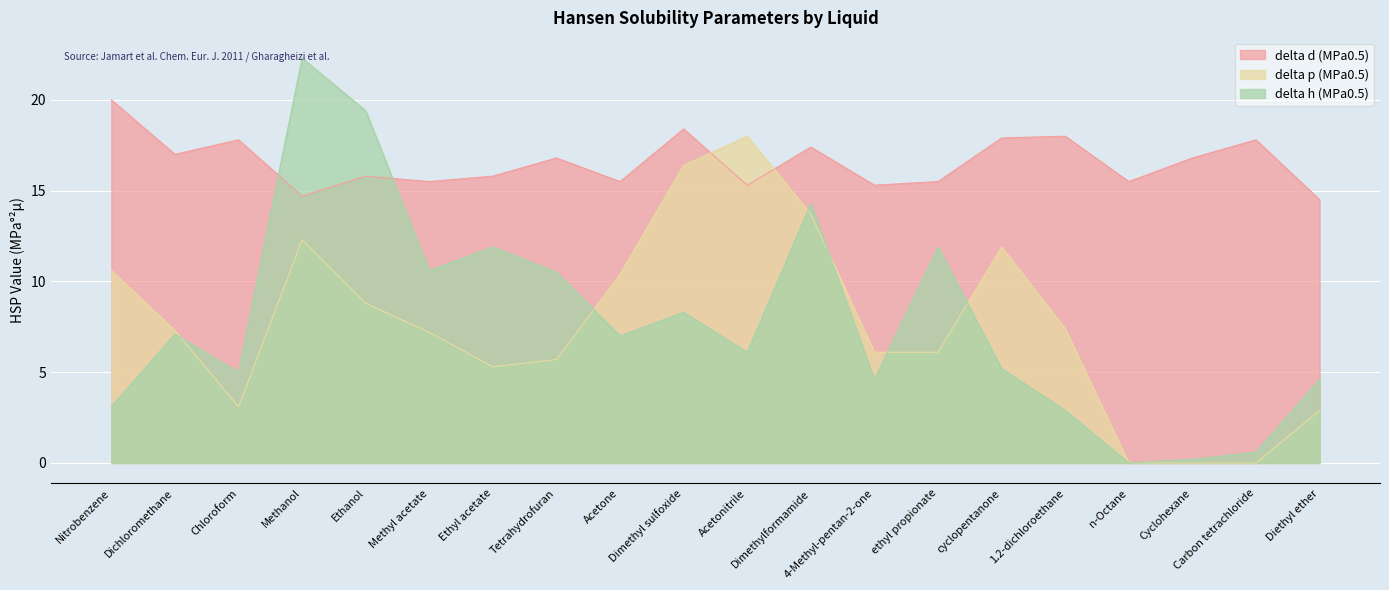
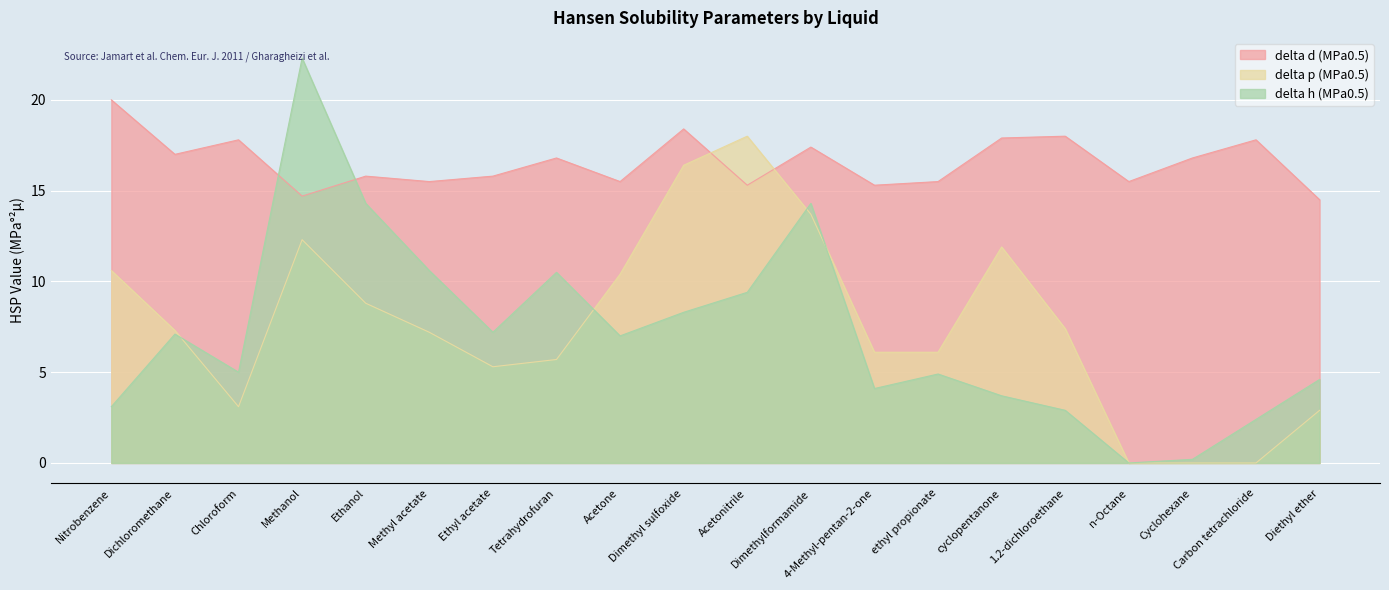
  {
    "delta h (MPa0.5)": {
      "Nitrobenzene": 3.1,
      "Dichloromethane": 7.1,
      "Chloroform": 5.0,
-     "Ethanol": 19.4,
+     "Ethanol": 14.3,
      "Methyl acetate": 10.6,
-     "Ethyl acetate": 11.9,
+     "Ethyl acetate": 7.2,
      "Tetrahydrofuran": 10.5,
      "Acetone": 7.0,
      "Dimethyl sulfoxide": 8.3,
-     "Acetonitrile": 6.1,
+     "Acetonitrile": 9.4,
      "Dimethylformamide": 14.3,
-     "4-Methyl-pentan-2-one": 4.6,
-     "ethyl propionate": 11.9,
-     "cyclopentanone": 5.2,
+     "4-Methyl-pentan-2-one": 4.1,
+     "ethyl propionate": 4.9,
+     "cyclopentanone": 3.7,
      "1.2-dichloroethane": 2.9,
      "Cyclohexane": 0.2,
-     "Carbon tetrachloride": 0.6,
+     "Carbon tetrachloride": 2.4,
      "Diethyl ether": 4.6
    }
  }
